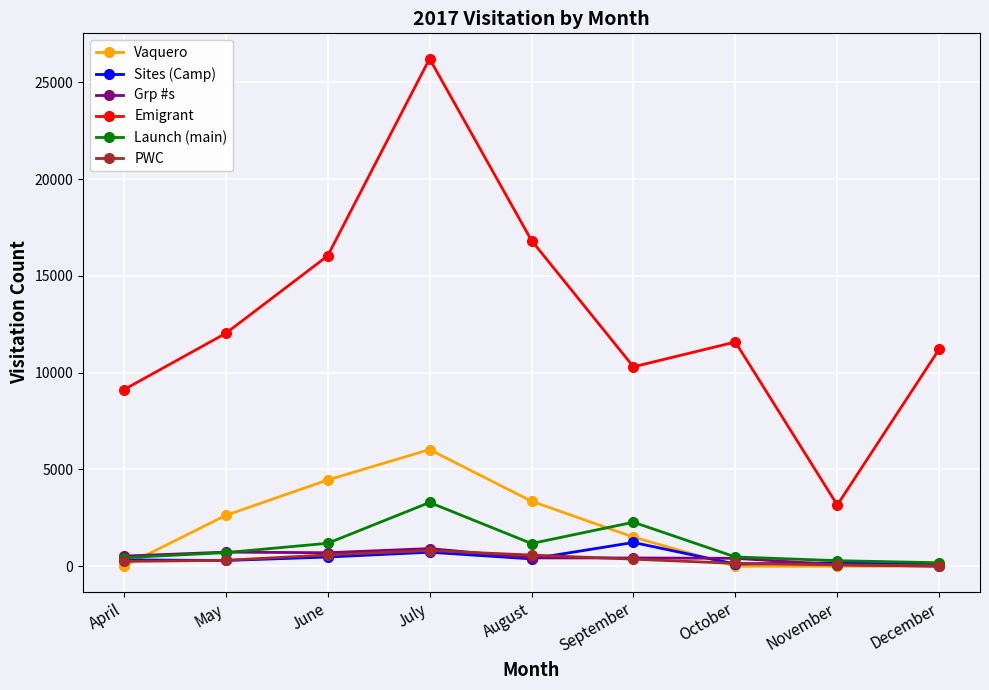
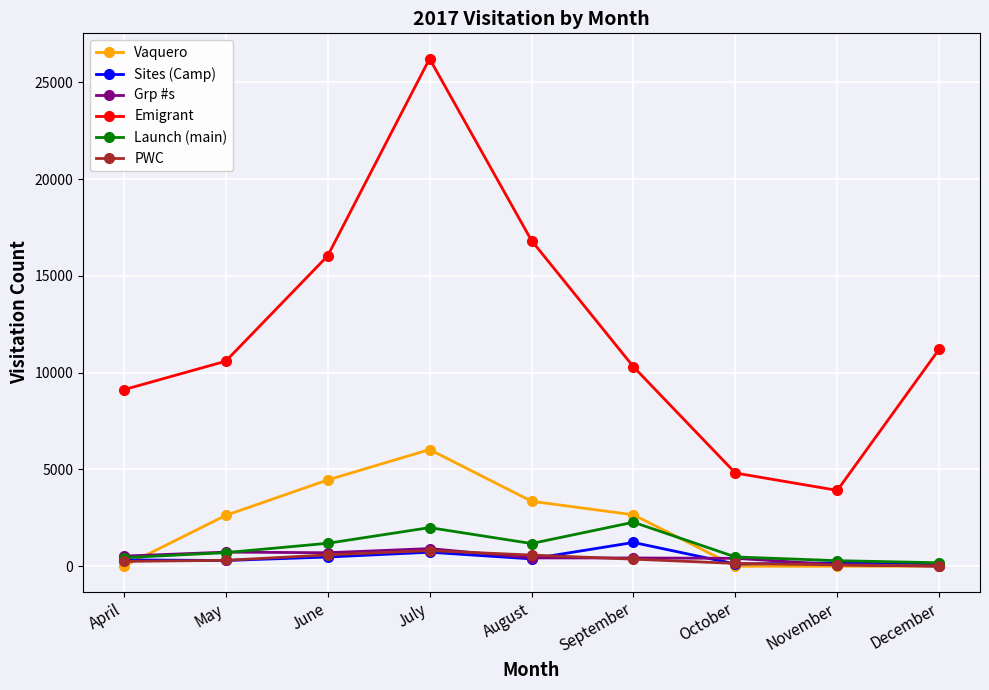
  {
    "Vaquero": {
      "April": 0,
      "May": 2600,
      "June": 4500,
      "July": 6000,
      "August": 3400,
-     "September": 1500
+     "September": 2700
    },
    "Sites (Camp)": {
      "September": 1200
    },
    "Emigrant": {
      "April": 9100,
-     "May": 12000,
+     "May": 10600,
      "June": 16000,
      "July": 26200,
      "August": 16800,
      "September": 10300,
-     "October": 11600,
-     "November": 3200,
+     "October": 4800,
+     "November": 3900,
      "December": 11200
    },
    "Launch (main)": {
      "June": 1200,
-     "July": 3300,
+     "July": 2000,
      "August": 1200,
      "September": 2300
    },
    "PWC": {
      "August": 600
    }
  }
